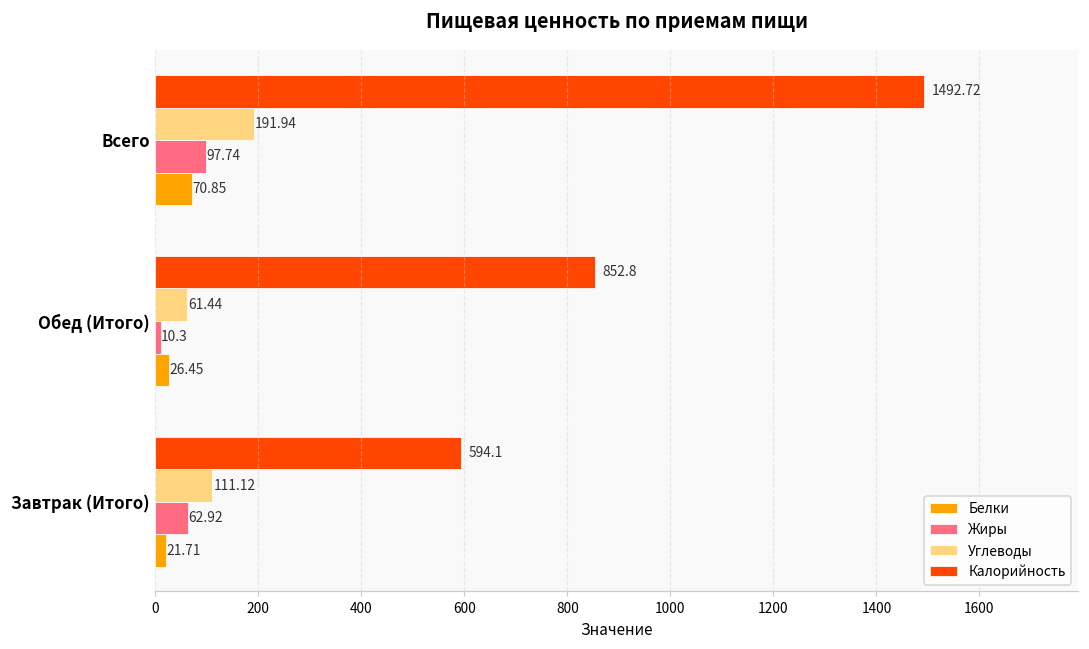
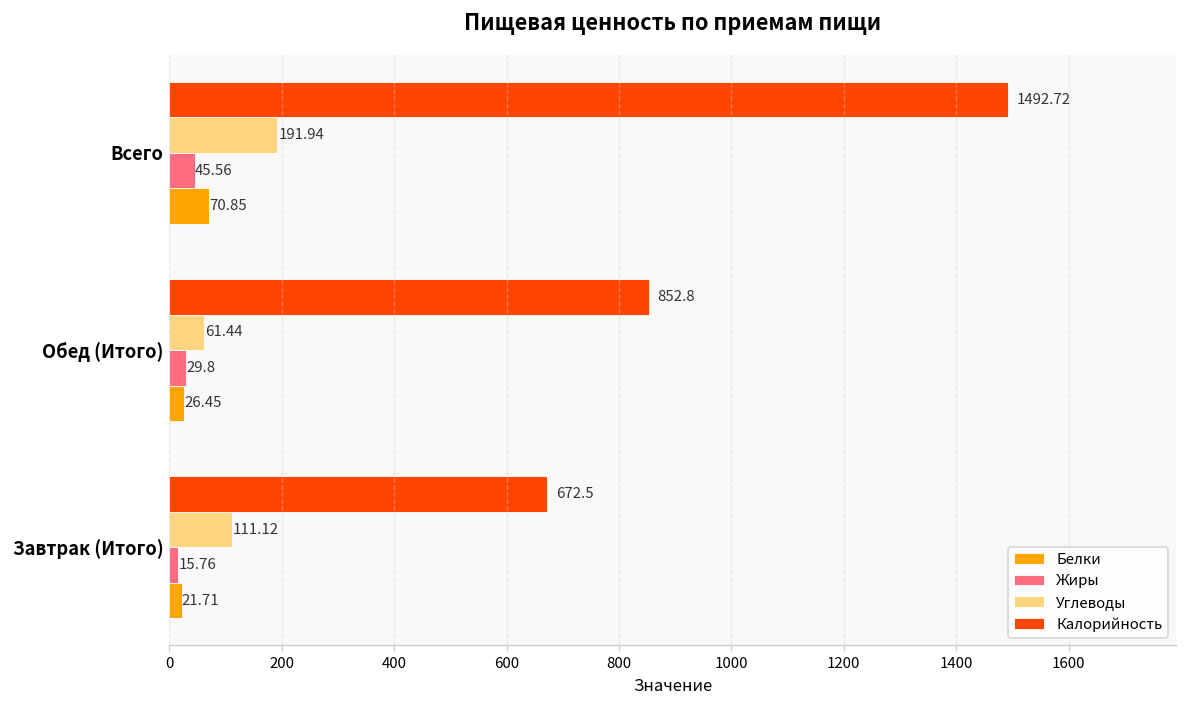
  {
    "Белки": {
      "Всего": 70.85,
      "Обед (Итого)": 26.45,
      "Завтрак (Итого)": 21.71
    },
    "Жиры": {
-     "Всего": 97.74,
-     "Обед (Итого)": 10.3,
-     "Завтрак (Итого)": 62.92
+     "Всего": 45.56,
+     "Обед (Итого)": 29.8,
+     "Завтрак (Итого)": 15.76
    },
    "Углеводы": {
      "Всего": 191.94,
      "Обед (Итого)": 61.44,
      "Завтрак (Итого)": 111.12
    },
    "Калорийность": {
      "Всего": 1492.72,
      "Обед (Итого)": 852.8,
-     "Завтрак (Итого)": 594.1
+     "Завтрак (Итого)": 672.5
    }
  }
